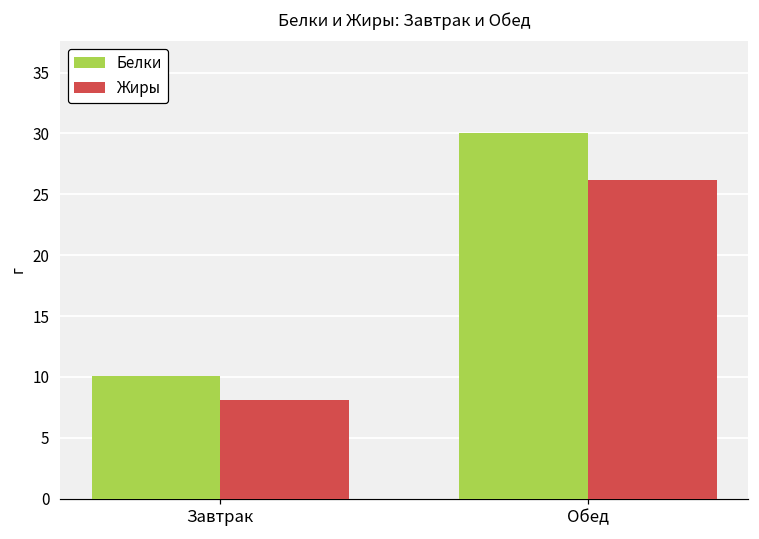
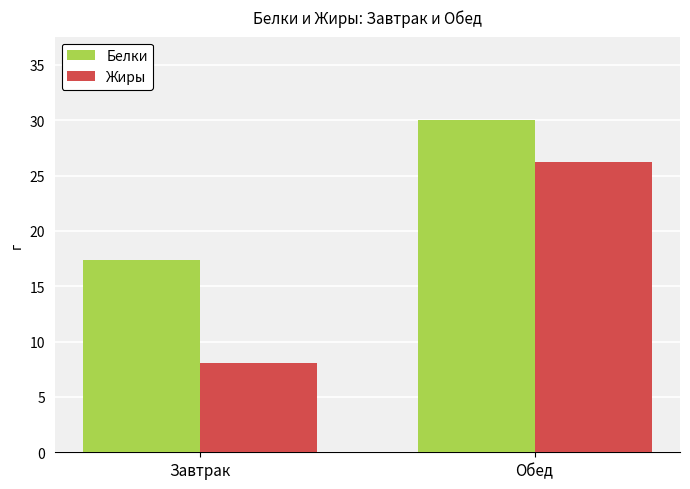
  {
    "Белки": {
-     "Завтрак": 10.1,
+     "Завтрак": 17.4,
      "Обед": 30.1
    },
    "Жиры": {
      "Завтрак": 8.1,
      "Обед": 26.2
    }
  }
